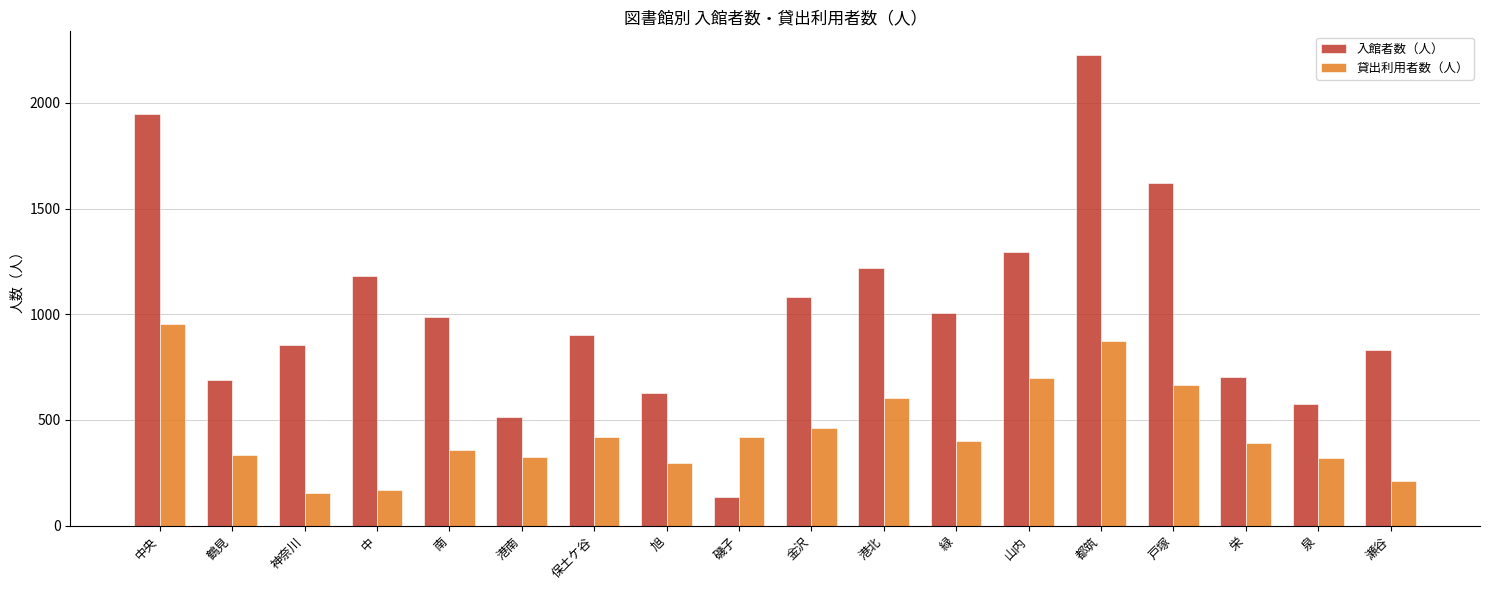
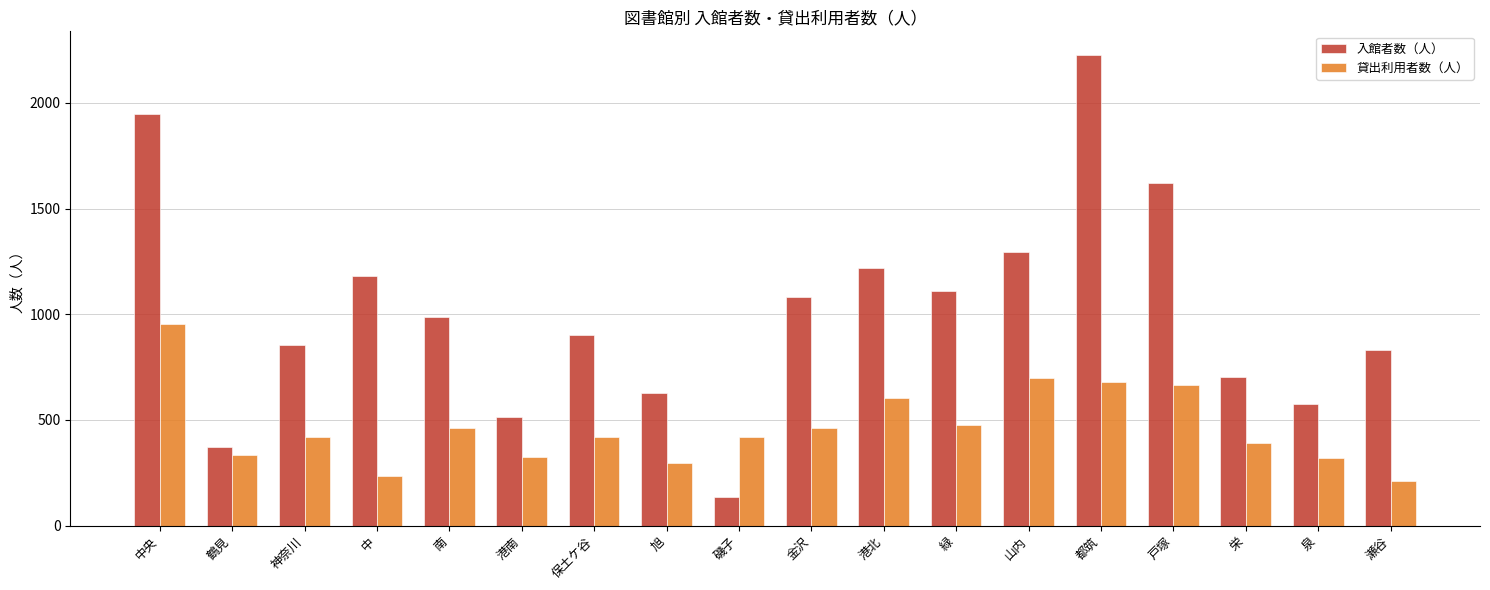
  {
    "入館者数（人）": {
      "中央": 1950,
-     "鶴見": 690,
+     "鶴見": 370,
      "神奈川": 850,
      "中": 1180,
      "南": 990,
      "港南": 510,
      "保土ケ谷": 900,
      "旭": 630,
      "磯子": 130,
      "金沢": 1080,
      "港北": 1220,
-     "緑": 1010,
+     "緑": 1110,
      "山内": 1290,
      "都筑": 2230,
      "戸塚": 1620,
      "栄": 700,
      "泉": 570,
      "瀬谷": 830
    },
    "貸出利用者数（人）": {
      "中央": 950,
      "鶴見": 330,
-     "神奈川": 160,
-     "中": 170,
-     "南": 360,
+     "神奈川": 420,
+     "中": 240,
+     "南": 460,
      "港南": 330,
      "保土ケ谷": 420,
      "旭": 300,
      "磯子": 420,
      "金沢": 460,
      "港北": 610,
-     "緑": 400,
+     "緑": 480,
      "山内": 700,
-     "都筑": 870,
+     "都筑": 680,
      "戸塚": 670,
      "栄": 390,
      "泉": 320,
      "瀬谷": 210
    }
  }
